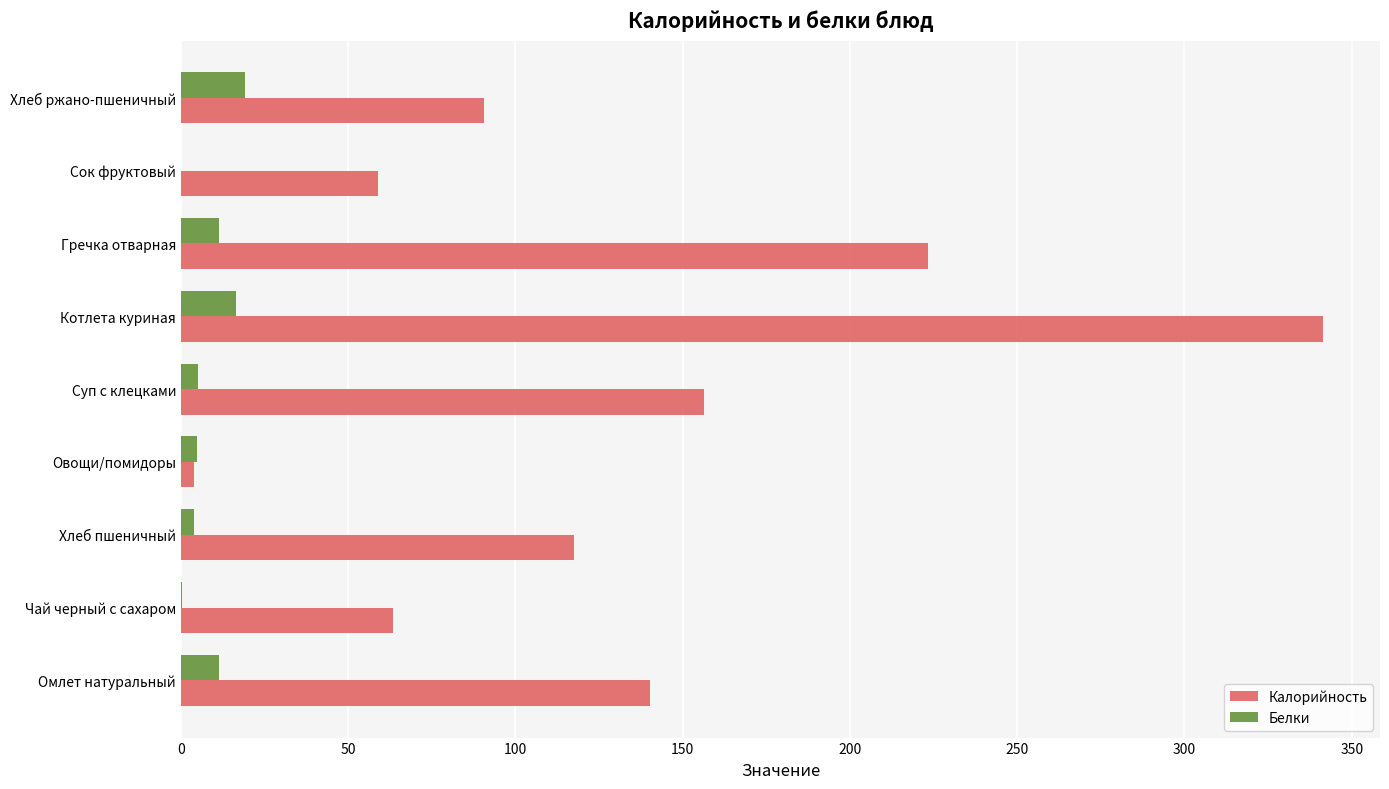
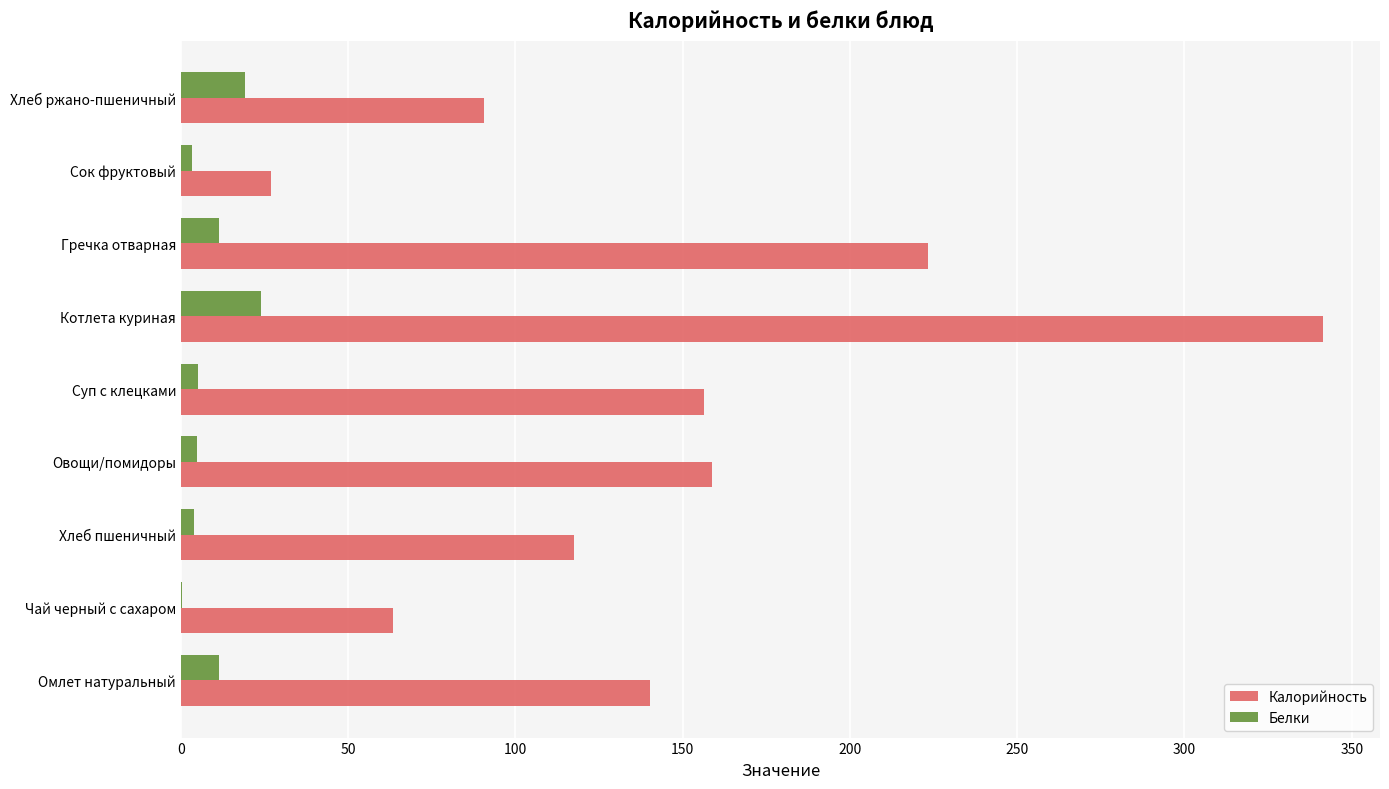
  {
    "Калорийность": {
      "Хлеб ржано-пшеничный": 91,
-     "Сок фруктовый": 59,
+     "Сок фруктовый": 27,
      "Гречка отварная": 223,
      "Котлета куриная": 341,
      "Суп с клецками": 156,
-     "Овощи/помидоры": 4,
+     "Овощи/помидоры": 159,
      "Хлеб пшеничный": 118,
      "Чай черный с сахаром": 63,
      "Омлет натуральный": 140
    },
    "Белки": {
      "Хлеб ржано-пшеничный": 19,
-     "Сок фруктовый": 0,
+     "Сок фруктовый": 3,
      "Гречка отварная": 11,
-     "Котлета куриная": 17,
+     "Котлета куриная": 24,
      "Суп с клецками": 5,
      "Овощи/помидоры": 5,
      "Хлеб пшеничный": 4,
      "Омлет натуральный": 11
    }
  }
